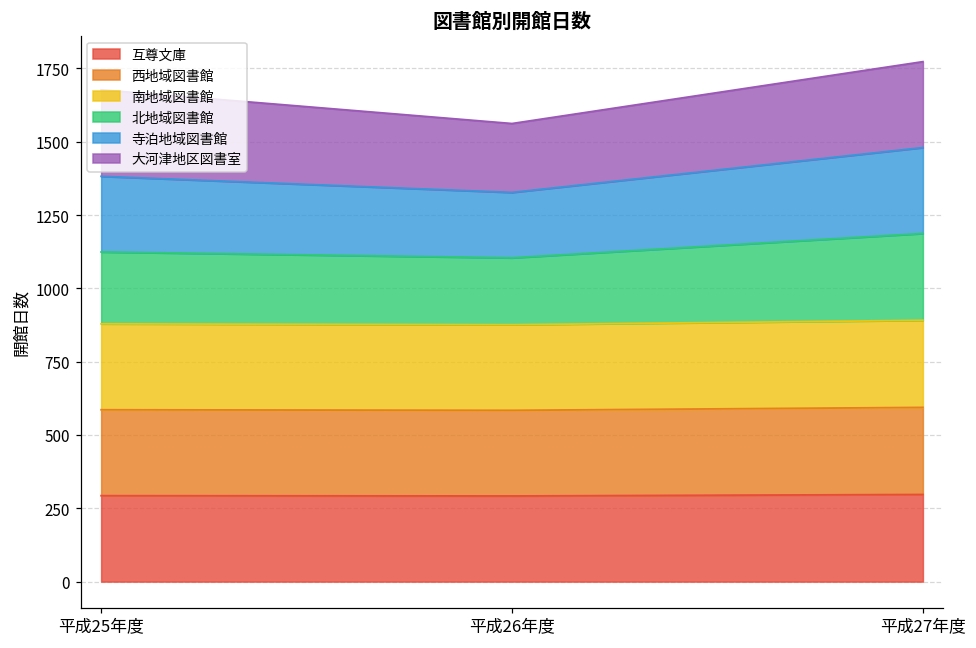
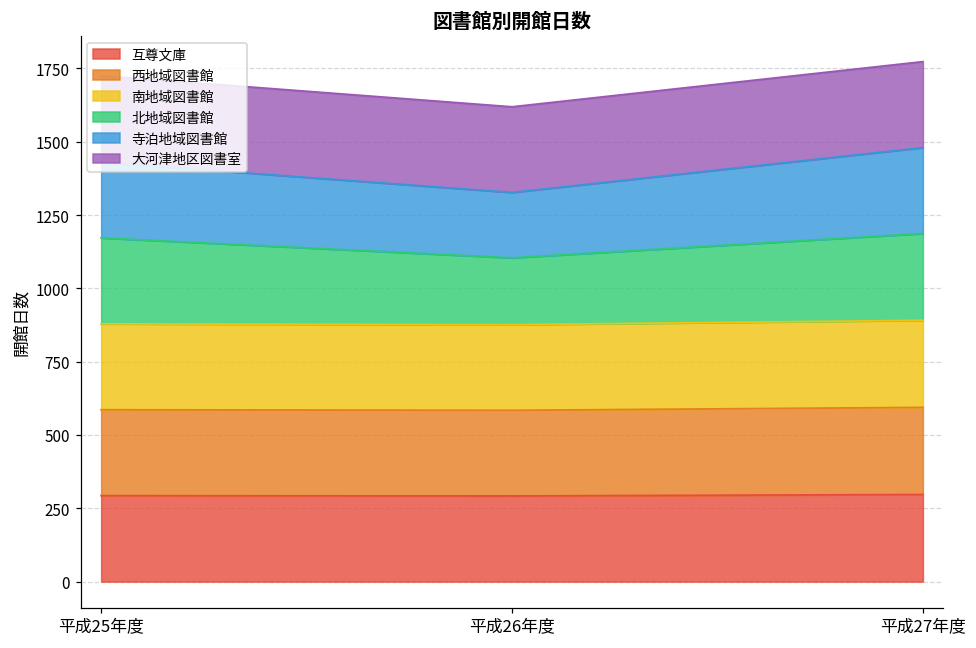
  {
    "南地域図書館": {
      "平成25年度": 290,
      "平成26年度": 290,
      "平成27年度": 300
    },
    "北地域図書館": {
-     "平成25年度": 250,
+     "平成25年度": 290,
      "平成26年度": 230,
      "平成27年度": 300
    },
    "寺泊地域図書館": {
      "平成26年度": 220,
      "平成27年度": 290
    },
    "大河津地区図書室": {
-     "平成26年度": 240,
+     "平成26年度": 290,
      "平成27年度": 290
    }
  }
